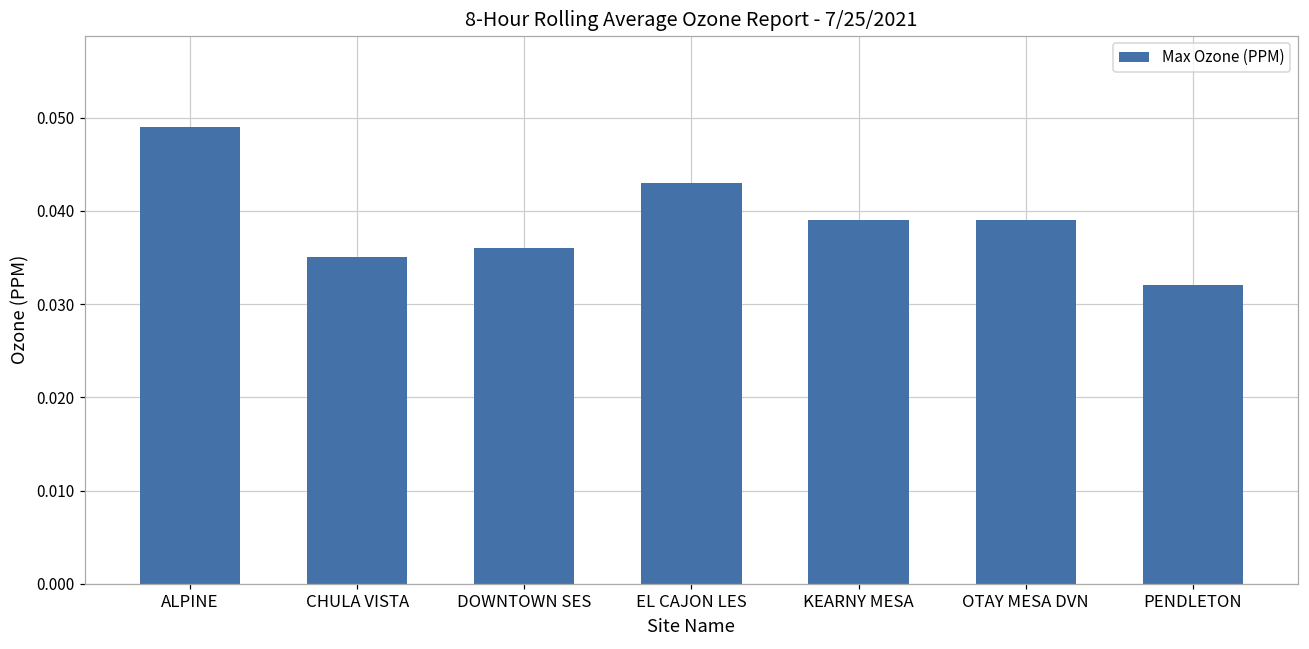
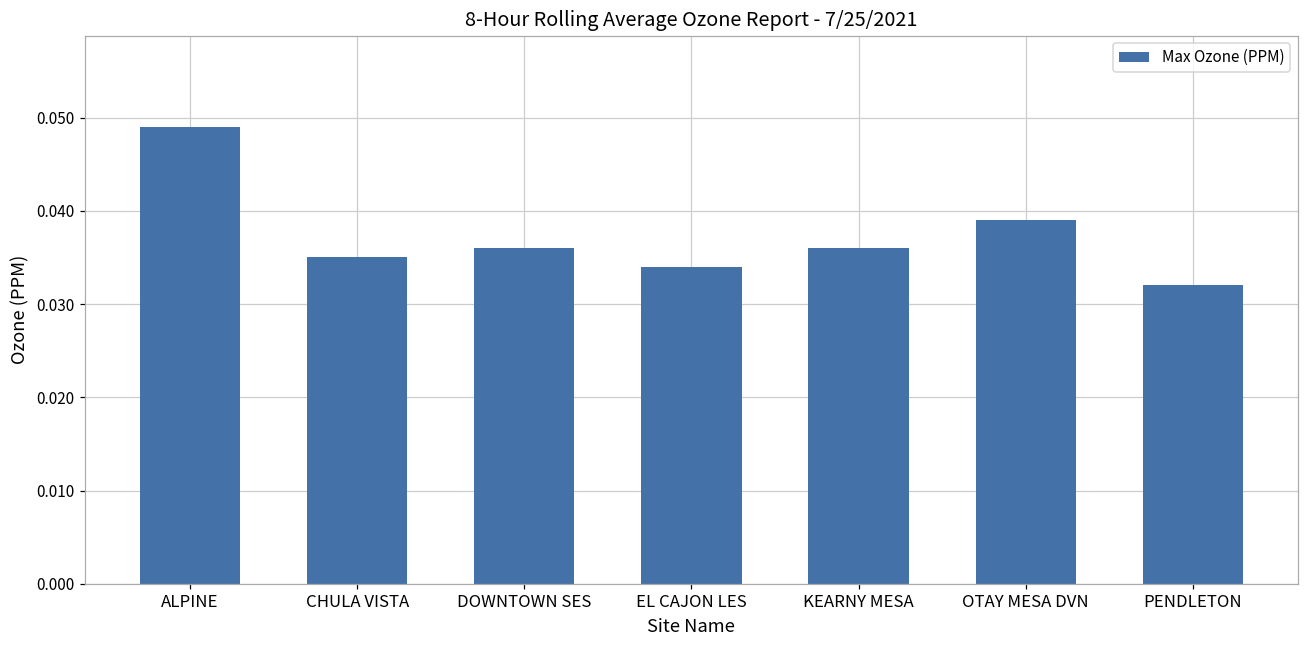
  {
    "ALPINE": 0.049,
    "CHULA VISTA": 0.035,
    "DOWNTOWN SES": 0.036,
-   "EL CAJON LES": 0.043,
-   "KEARNY MESA": 0.039,
+   "EL CAJON LES": 0.034,
+   "KEARNY MESA": 0.036,
    "OTAY MESA DVN": 0.039,
    "PENDLETON": 0.032
  }
